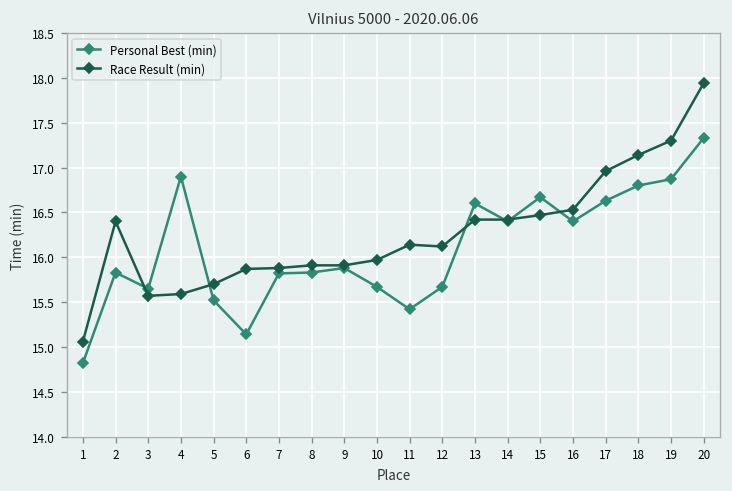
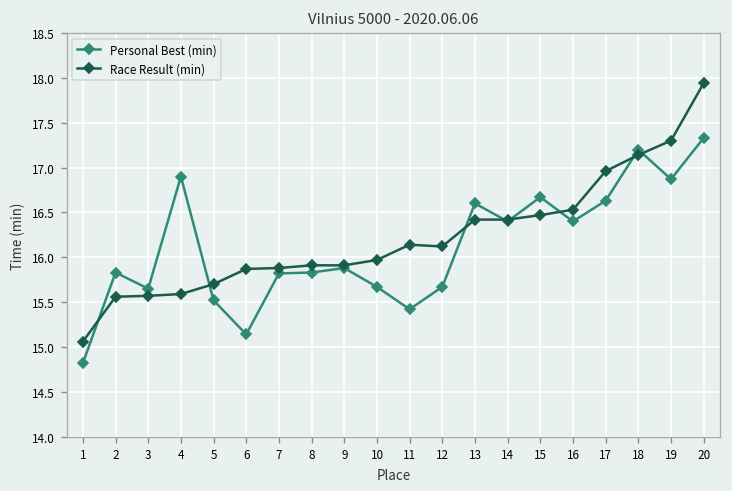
  {
    "Personal Best (min)": {
      "1": 14.8,
      "2": 15.8,
      "3": 15.7,
      "4": 16.9,
      "5": 15.5,
      "6": 15.1,
      "7": 15.8,
      "8": 15.8,
      "10": 15.7,
      "11": 15.4,
      "12": 15.7,
      "13": 16.6,
      "15": 16.7,
      "16": 16.4,
      "17": 16.6,
-     "18": 16.8,
+     "18": 17.2,
      "19": 16.9,
      "20": 17.3
    },
    "Race Result (min)": {
      "1": 15.1,
-     "2": 16.4,
+     "2": 15.6,
      "3": 15.6,
      "4": 15.6,
      "5": 15.7,
      "6": 15.9,
      "7": 15.9,
      "8": 15.9,
      "10": 16.0,
      "11": 16.1,
      "12": 16.1,
      "13": 16.4,
      "15": 16.5,
      "16": 16.5,
      "17": 17.0,
      "18": 17.1,
      "19": 17.3,
      "20": 17.9
    }
  }
